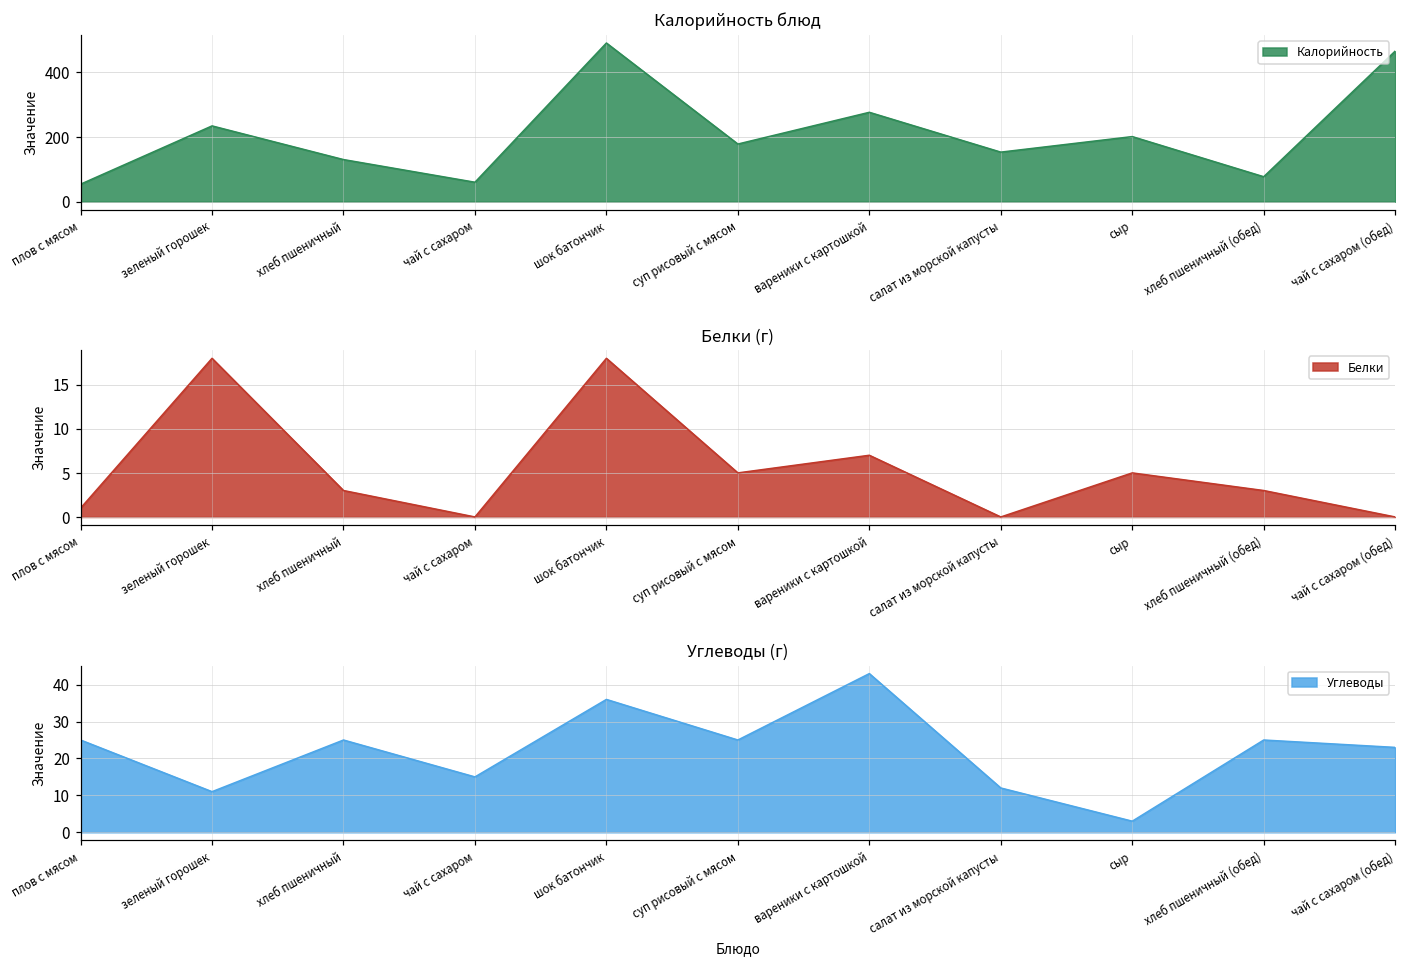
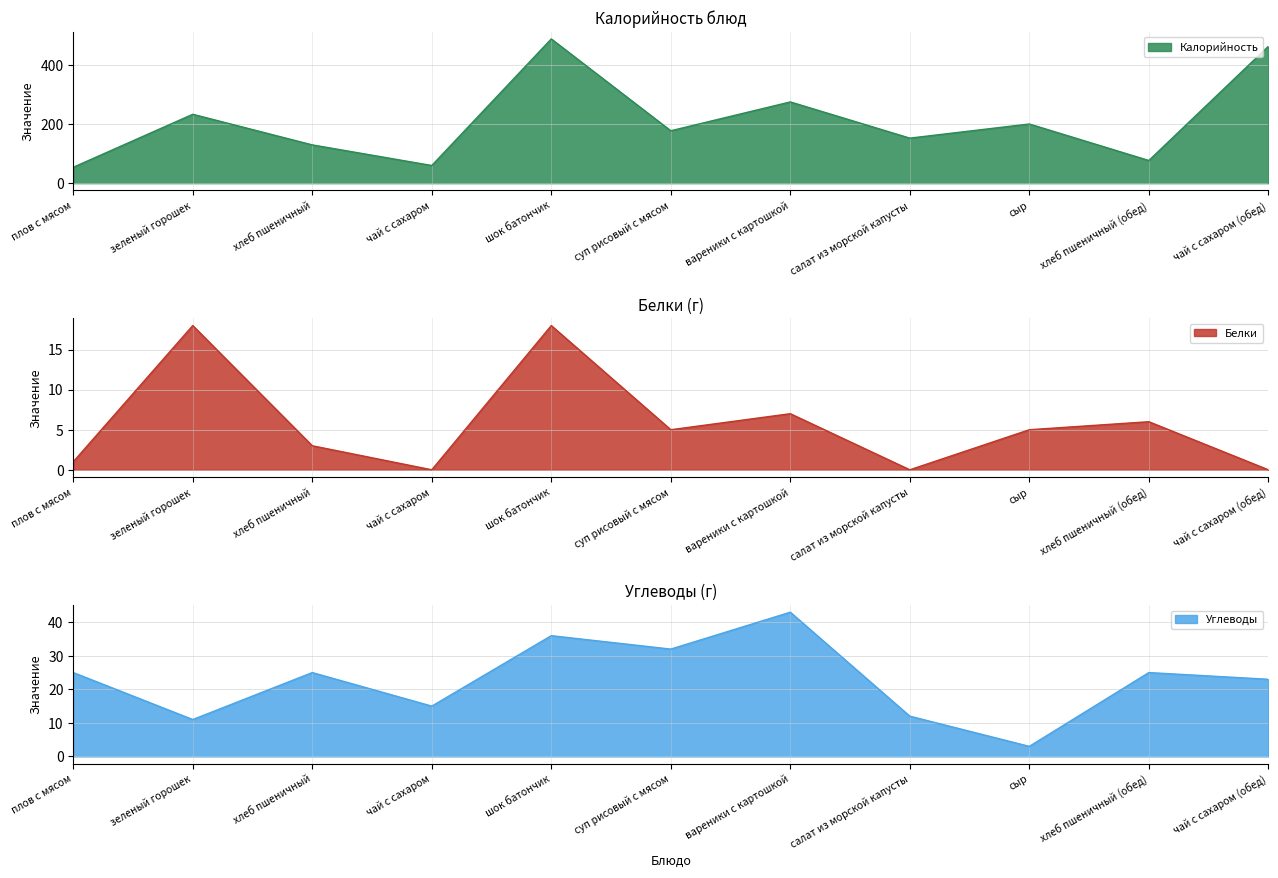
  {
    "Калорийность блюд": {
      "плов с мясом": 50,
      "зеленый горошек": 230,
      "хлеб пшеничный": 130,
      "чай с сахаром": 60,
      "шок батончик": 490,
      "суп рисовый с мясом": 180,
      "вареники с картошкой": 280,
      "салат из морской капусты": 150,
      "сыр": 200,
      "хлеб пшеничный (обед)": 80,
      "чай с сахаром (обед)": 470
    },
    "Белки (г)": {
      "плов с мясом": 1,
      "зеленый горошек": 18,
      "хлеб пшеничный": 3,
      "чай с сахаром": 0,
      "шок батончик": 18,
      "суп рисовый с мясом": 5,
      "вареники с картошкой": 7,
      "салат из морской капусты": 0,
      "сыр": 5,
-     "хлеб пшеничный (обед)": 3,
+     "хлеб пшеничный (обед)": 6,
      "чай с сахаром (обед)": 0
    },
    "Углеводы (г)": {
      "плов с мясом": 25,
      "зеленый горошек": 11,
      "хлеб пшеничный": 25,
      "чай с сахаром": 15,
      "шок батончик": 36,
-     "суп рисовый с мясом": 25,
+     "суп рисовый с мясом": 32,
      "вареники с картошкой": 43,
      "салат из морской капусты": 12,
      "сыр": 3,
      "хлеб пшеничный (обед)": 25,
      "чай с сахаром (обед)": 23
    }
  }
